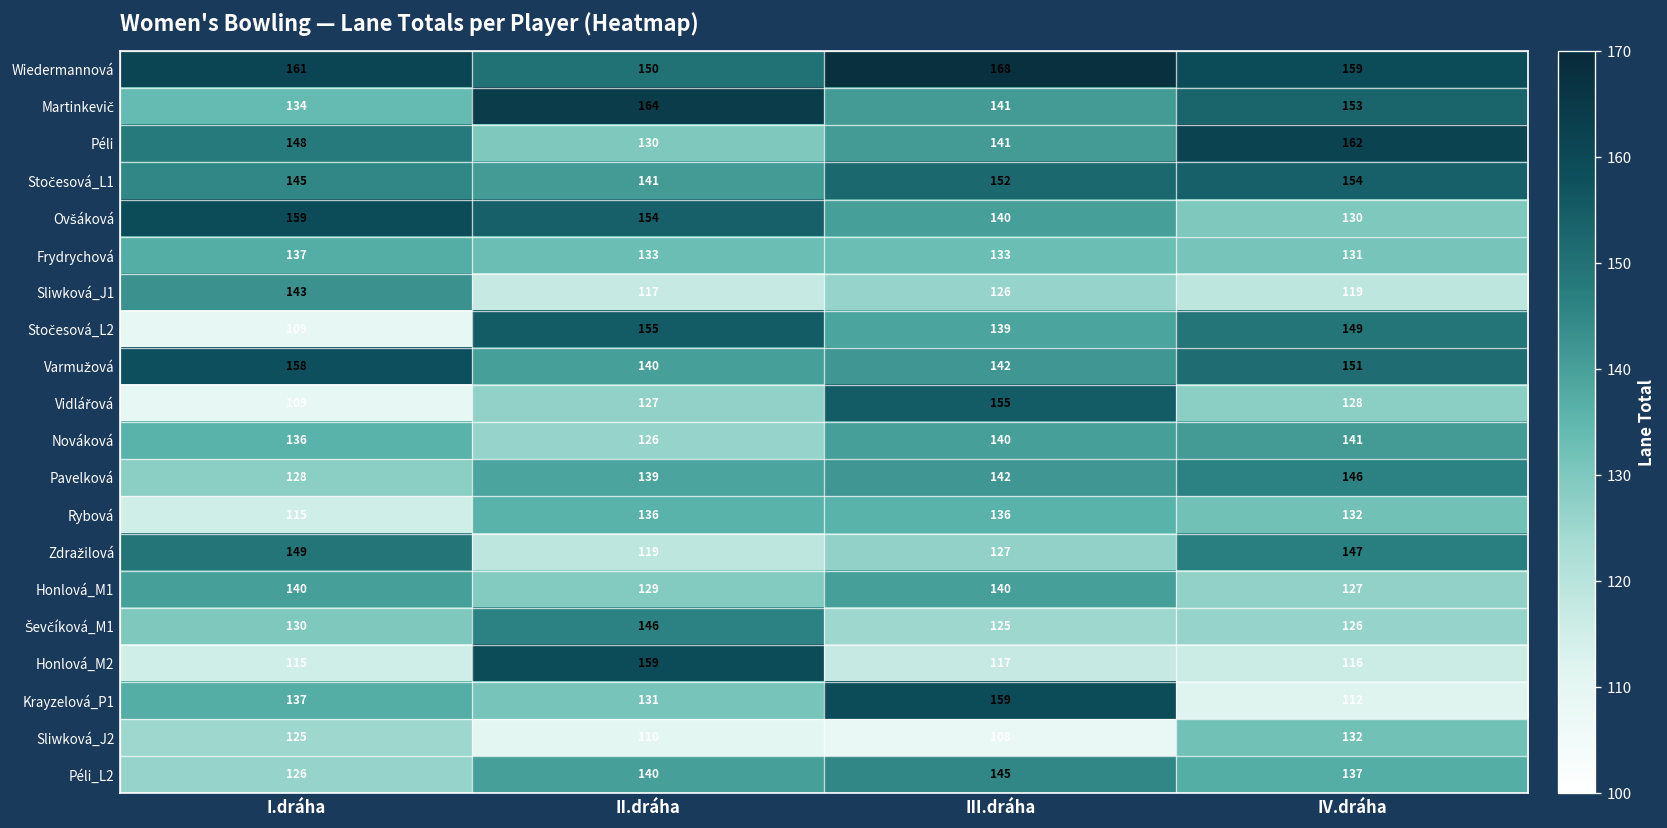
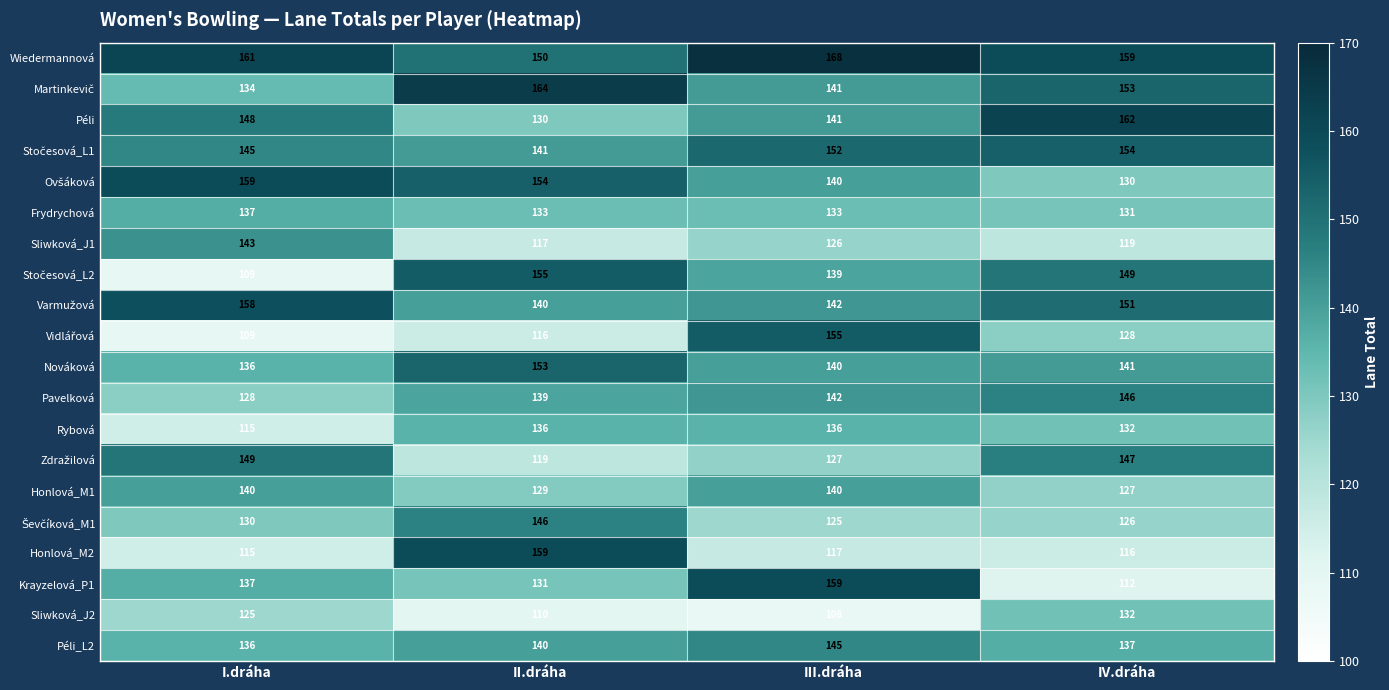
  {
    "Wiedermannová": {
      "I.dráha": 161,
      "II.dráha": 150,
      "III.dráha": 168,
      "IV.dráha": 159
    },
    "Martinkevič": {
      "I.dráha": 134,
      "II.dráha": 164,
      "III.dráha": 141,
      "IV.dráha": 153
    },
    "Péli": {
      "I.dráha": 148,
      "II.dráha": 130,
      "III.dráha": 141,
      "IV.dráha": 162
    },
    "Stočesová_L1": {
      "I.dráha": 145,
      "II.dráha": 141,
      "III.dráha": 152,
      "IV.dráha": 154
    },
    "Ovšáková": {
      "I.dráha": 159,
      "II.dráha": 154,
      "III.dráha": 140,
      "IV.dráha": 130
    },
    "Frydrychová": {
      "I.dráha": 137,
      "II.dráha": 133,
      "III.dráha": 133,
      "IV.dráha": 131
    },
    "Sliwková_J1": {
      "I.dráha": 143,
      "II.dráha": 117,
      "III.dráha": 126,
      "IV.dráha": 119
    },
    "Stočesová_L2": {
      "II.dráha": 155,
      "III.dráha": 139,
      "IV.dráha": 149
    },
    "Varmužová": {
      "I.dráha": 158,
      "II.dráha": 140,
      "III.dráha": 142,
      "IV.dráha": 151
    },
    "Vidlářová": {
-     "II.dráha": 127,
+     "II.dráha": 116,
      "III.dráha": 155,
      "IV.dráha": 128
    },
    "Nováková": {
      "I.dráha": 136,
-     "II.dráha": 126,
+     "II.dráha": 153,
      "III.dráha": 140,
      "IV.dráha": 141
    },
    "Pavelková": {
      "I.dráha": 128,
      "II.dráha": 139,
      "III.dráha": 142,
      "IV.dráha": 146
    },
    "Rybová": {
      "II.dráha": 136,
      "III.dráha": 136,
      "IV.dráha": 132
    },
    "Zdražilová": {
      "I.dráha": 149,
      "II.dráha": 119,
      "III.dráha": 127,
      "IV.dráha": 147
    },
    "Honlová_M1": {
      "I.dráha": 140,
      "II.dráha": 129,
      "III.dráha": 140,
      "IV.dráha": 127
    },
    "Ševčíková_M1": {
      "I.dráha": 130,
      "II.dráha": 146,
      "III.dráha": 125,
      "IV.dráha": 126
    },
    "Honlová_M2": {
      "II.dráha": 159,
      "III.dráha": 117,
      "IV.dráha": 116
    },
    "Krayzelová_P1": {
      "I.dráha": 137,
      "II.dráha": 131,
      "III.dráha": 159
    },
    "Sliwková_J2": {
      "I.dráha": 125,
      "IV.dráha": 132
    },
    "Péli_L2": {
-     "I.dráha": 126,
+     "I.dráha": 136,
      "II.dráha": 140,
      "III.dráha": 145,
      "IV.dráha": 137
    }
  }
